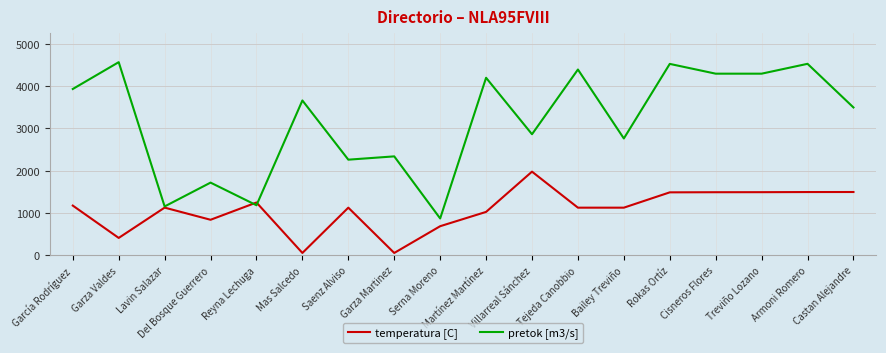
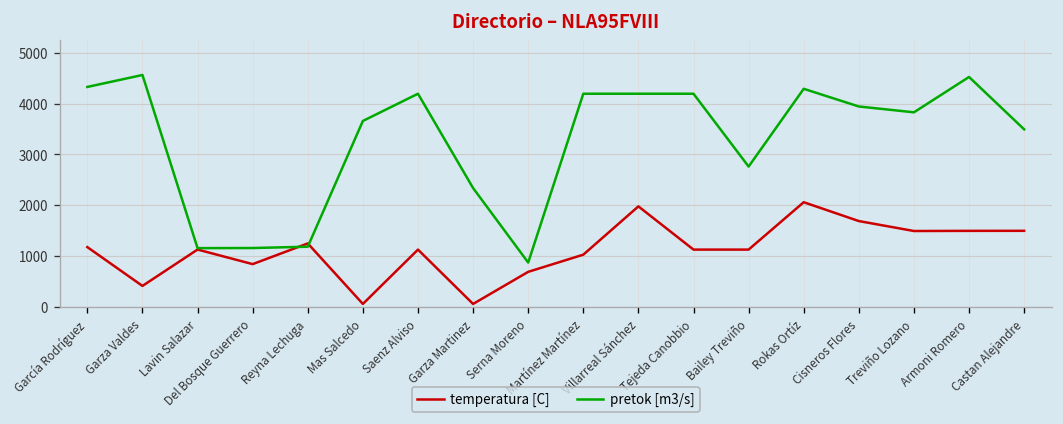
  {
    "temperatura [C]": {
      "García Rodríguez": 1200,
      "Garza Valdes": 400,
      "Del Bosque Guerrero": 800,
      "Reyna Lechuga": 1200,
      "Mas Salcedo": 100,
      "Saenz Alviso": 1100,
      "Garza Martinez": 100,
      "Serna Moreno": 700,
      "Martínez Martínez": 1000,
      "Villarreal Sánchez": 2000,
      "Tejeda Canobbio": 1100,
      "Bailey Treviño": 1100,
-     "Rokas Ortíz": 1500,
-     "Cisneros Flores": 1500,
+     "Rokas Ortíz": 2100,
+     "Cisneros Flores": 1700,
      "Treviño Lozano": 1500,
      "Armoni Romero": 1500,
      "Castan Alejandre": 1500
    },
    "pretok [m3/s]": {
-     "García Rodríguez": 3900,
+     "García Rodríguez": 4300,
      "Garza Valdes": 4600,
-     "Del Bosque Guerrero": 1700,
+     "Del Bosque Guerrero": 1200,
      "Reyna Lechuga": 1200,
      "Mas Salcedo": 3700,
-     "Saenz Alviso": 2300,
+     "Saenz Alviso": 4200,
      "Garza Martinez": 2300,
      "Serna Moreno": 900,
      "Martínez Martínez": 4200,
-     "Villarreal Sánchez": 2900,
-     "Tejeda Canobbio": 4400,
+     "Villarreal Sánchez": 4200,
+     "Tejeda Canobbio": 4200,
      "Bailey Treviño": 2800,
-     "Rokas Ortíz": 4500,
-     "Cisneros Flores": 4300,
-     "Treviño Lozano": 4300,
+     "Rokas Ortíz": 4300,
+     "Cisneros Flores": 3900,
+     "Treviño Lozano": 3800,
      "Armoni Romero": 4500,
      "Castan Alejandre": 3500
    }
  }
